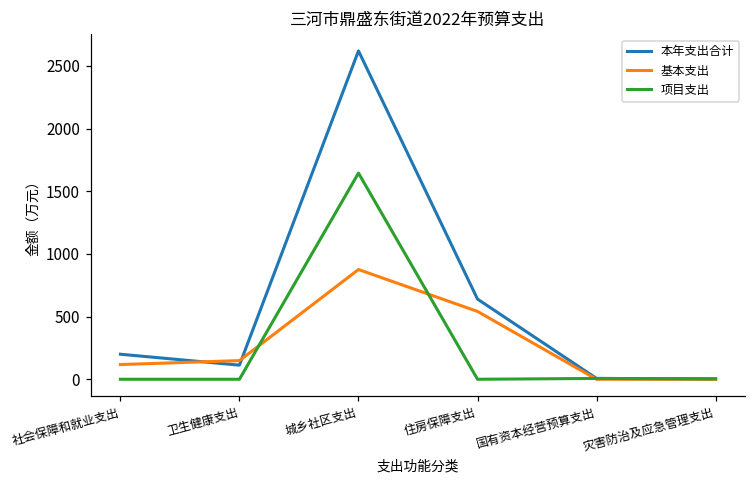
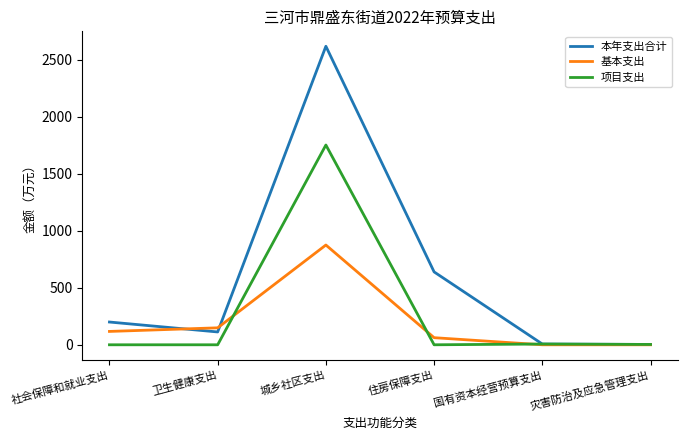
  {
    "本年支出合计": {
      "社会保障和就业支出": 200,
      "卫生健康支出": 110,
      "城乡社区支出": 2620,
      "住房保障支出": 640
    },
    "基本支出": {
      "社会保障和就业支出": 120,
      "卫生健康支出": 150,
      "城乡社区支出": 880,
-     "住房保障支出": 540
+     "住房保障支出": 60
    },
    "项目支出": {
      "社会保障和就业支出": 0,
      "卫生健康支出": 0,
-     "城乡社区支出": 1640,
+     "城乡社区支出": 1750,
      "住房保障支出": 0
    }
  }
